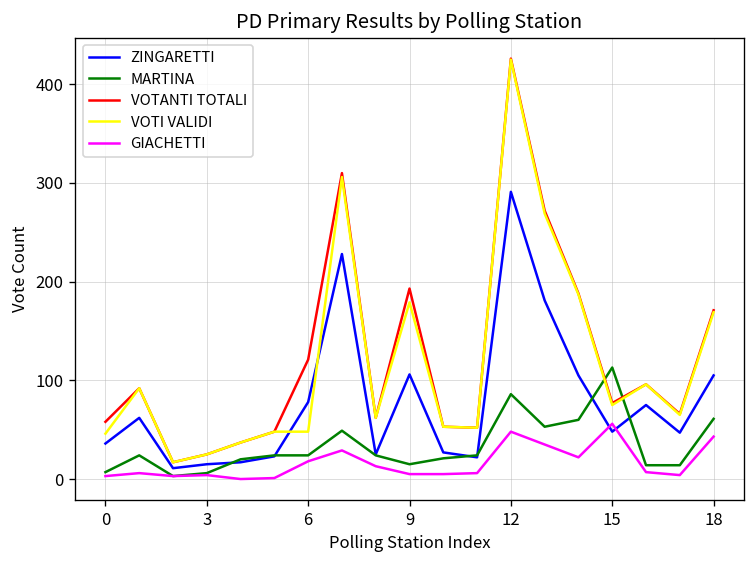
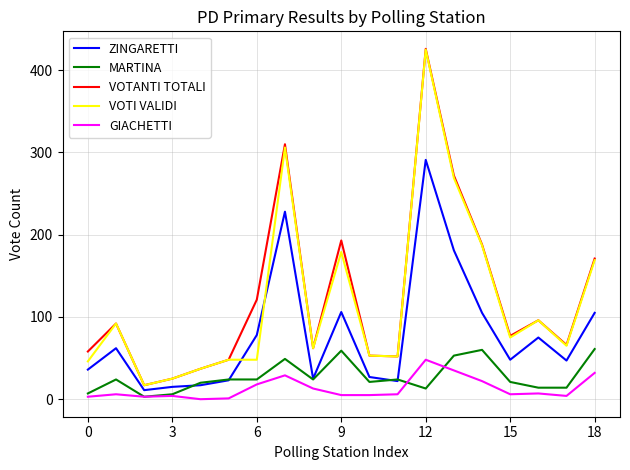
  {
    "ZINGARETTI": {
      "0": 40,
      "3": 20,
      "6": 80,
      "9": 110,
      "12": 290,
      "15": 50,
      "18": 110
    },
    "MARTINA": {
      "0": 10,
      "6": 20,
-     "9": 20,
-     "12": 90,
-     "15": 110,
+     "9": 60,
+     "12": 10,
+     "15": 20,
      "18": 60
    },
    "VOTANTI TOTALI": {
      "0": 60,
      "6": 120,
      "9": 190
    },
    "VOTI VALIDI": {
      "0": 50,
      "6": 50,
      "9": 180
    },
    "GIACHETTI": {
      "0": 0,
      "6": 20,
      "9": 10,
      "12": 50,
-     "15": 60,
-     "18": 40
+     "15": 10,
+     "18": 30
    }
  }
